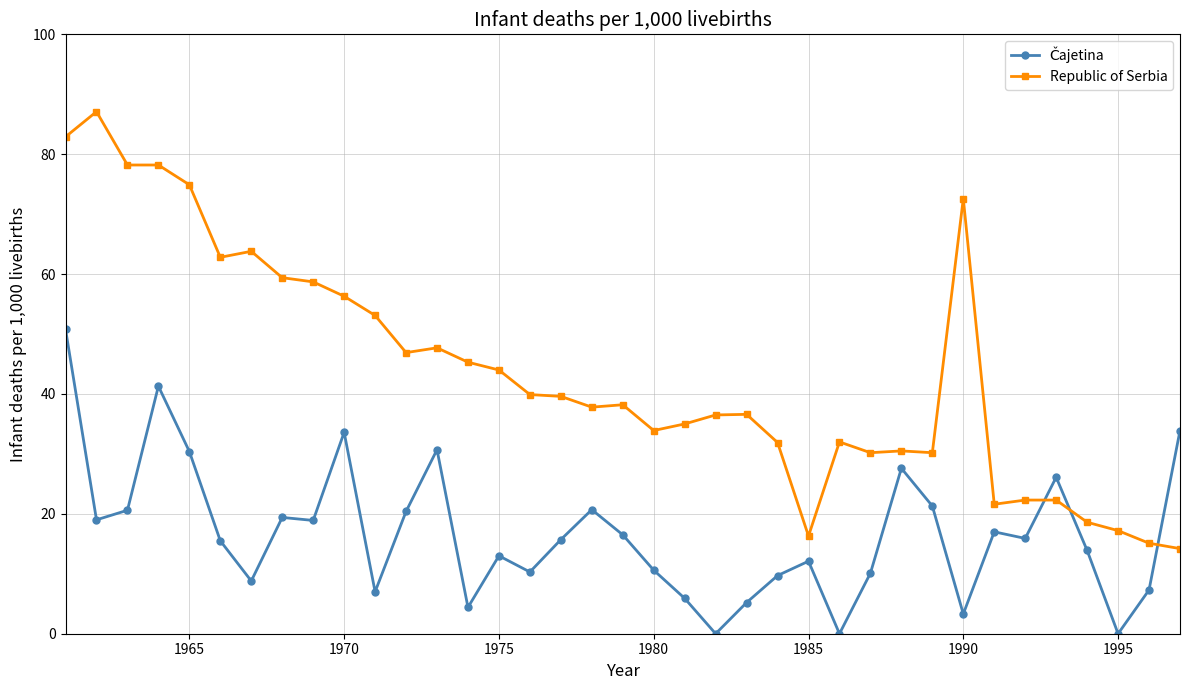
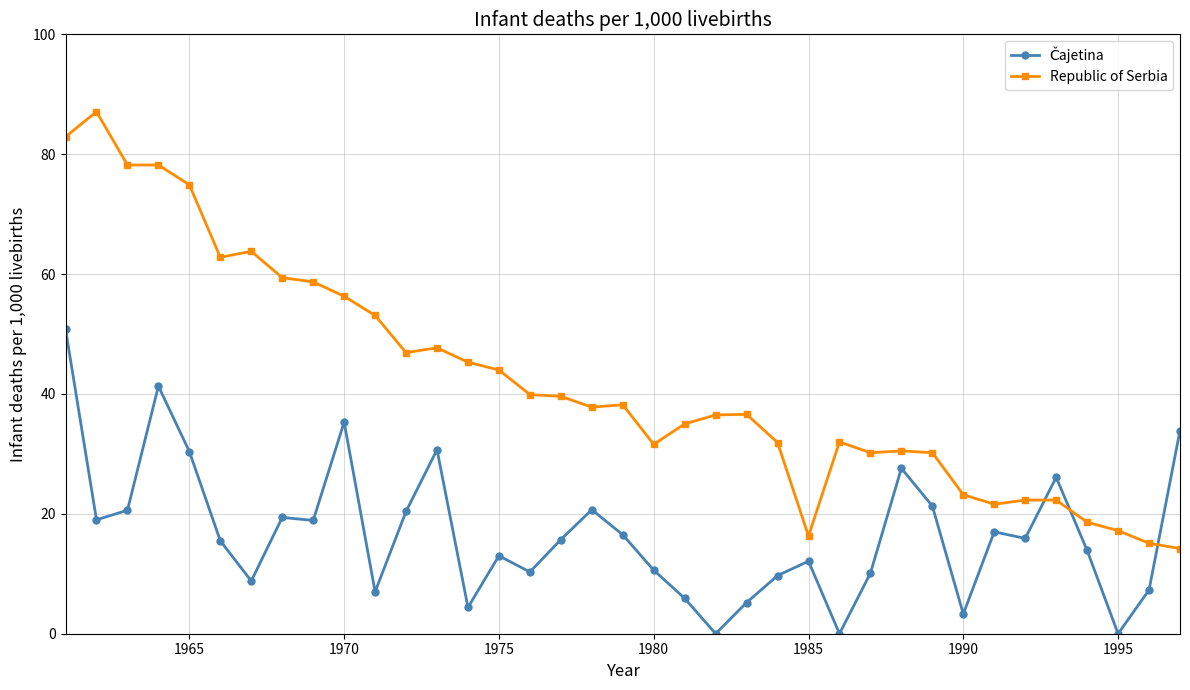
  {
    "Čajetina": {
      "1965": 30,
-     "1970": 34,
+     "1970": 35,
      "1975": 13,
      "1980": 11,
      "1985": 12,
      "1990": 3,
      "1995": 0
    },
    "Republic of Serbia": {
      "1965": 75,
      "1970": 56,
      "1975": 44,
-     "1980": 34,
+     "1980": 32,
      "1985": 16,
-     "1990": 73,
+     "1990": 23,
      "1995": 17
    }
  }
